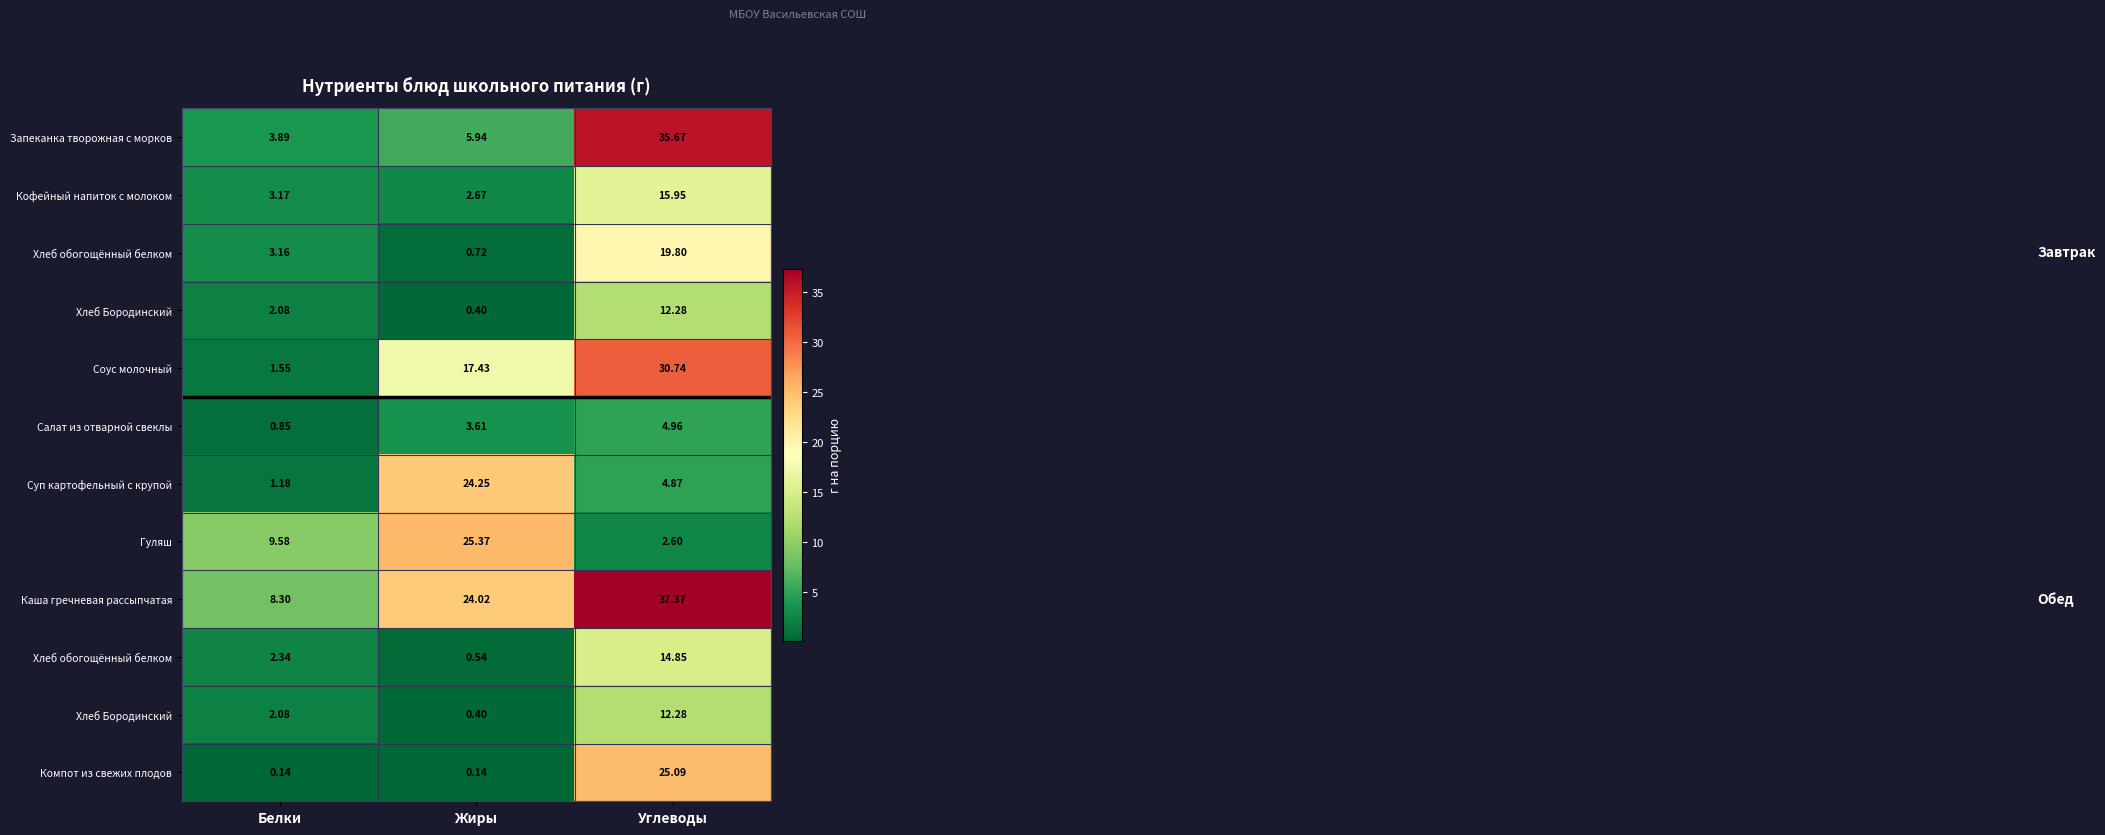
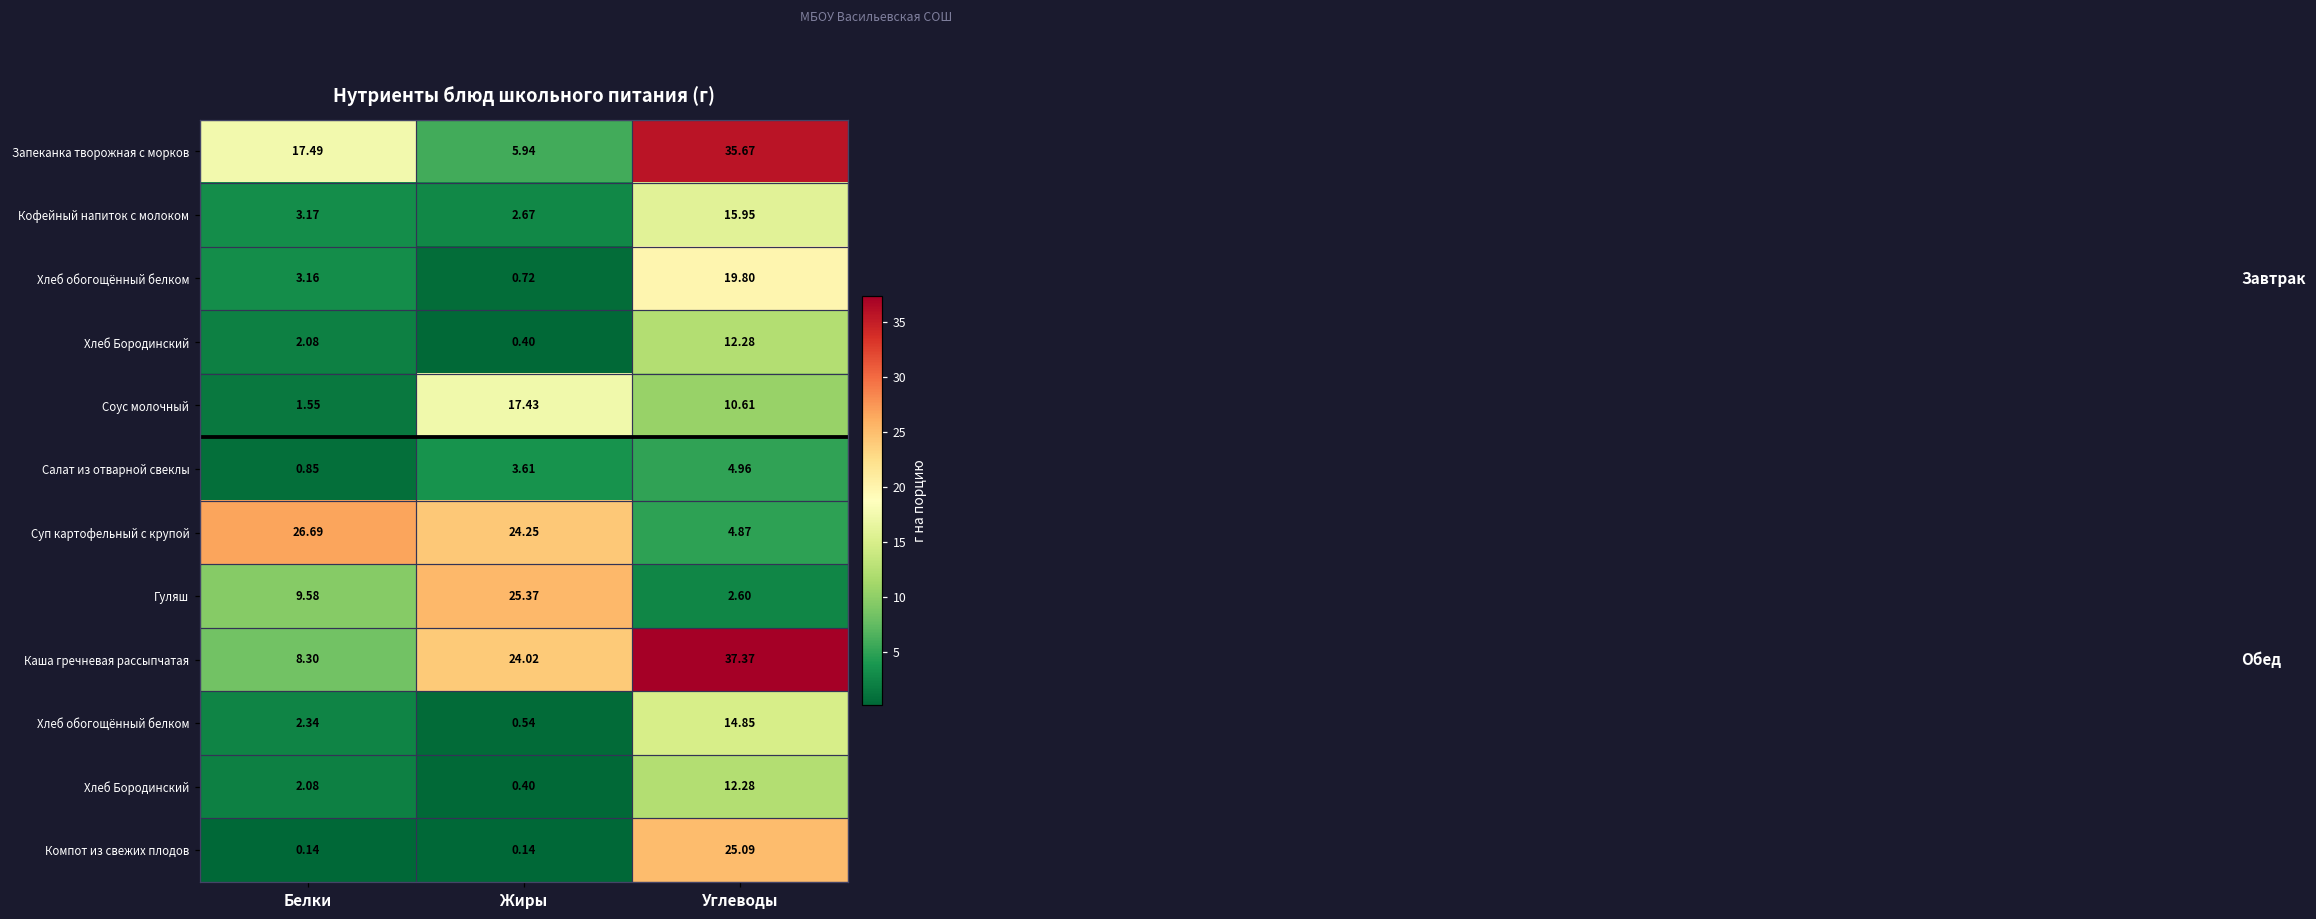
  {
    "Запеканка творожная с морков": {
-     "Белки": 3.89,
+     "Белки": 17.49,
      "Жиры": 5.94,
      "Углеводы": 35.67
    },
    "Кофейный напиток с молоком": {
      "Белки": 3.17,
      "Жиры": 2.67,
      "Углеводы": 15.95
    },
    "Соус молочный": {
      "Белки": 1.55,
      "Жиры": 17.43,
-     "Углеводы": 30.74
+     "Углеводы": 10.61
    },
    "Салат из отварной свеклы": {
      "Белки": 0.85,
      "Жиры": 3.61,
      "Углеводы": 4.96
    },
    "Суп картофельный с крупой": {
-     "Белки": 1.18,
+     "Белки": 26.69,
      "Жиры": 24.25,
      "Углеводы": 4.87
    },
    "Гуляш": {
      "Белки": 9.58,
      "Жиры": 25.37,
      "Углеводы": 2.60
    },
    "Каша гречневая рассыпчатая": {
      "Белки": 8.30,
      "Жиры": 24.02,
      "Углеводы": 37.37
    },
    "Компот из свежих плодов": {
      "Белки": 0.14,
      "Жиры": 0.14,
      "Углеводы": 25.09
    }
  }
